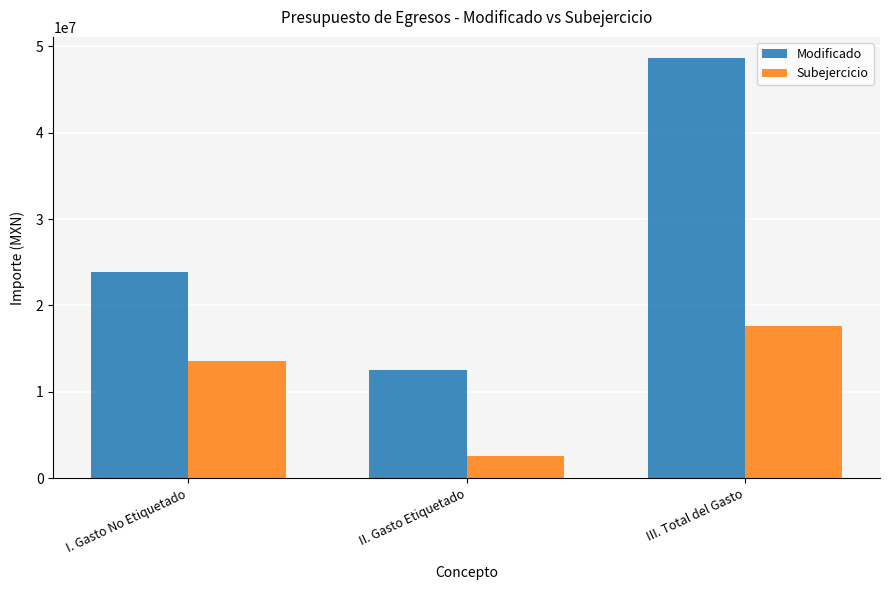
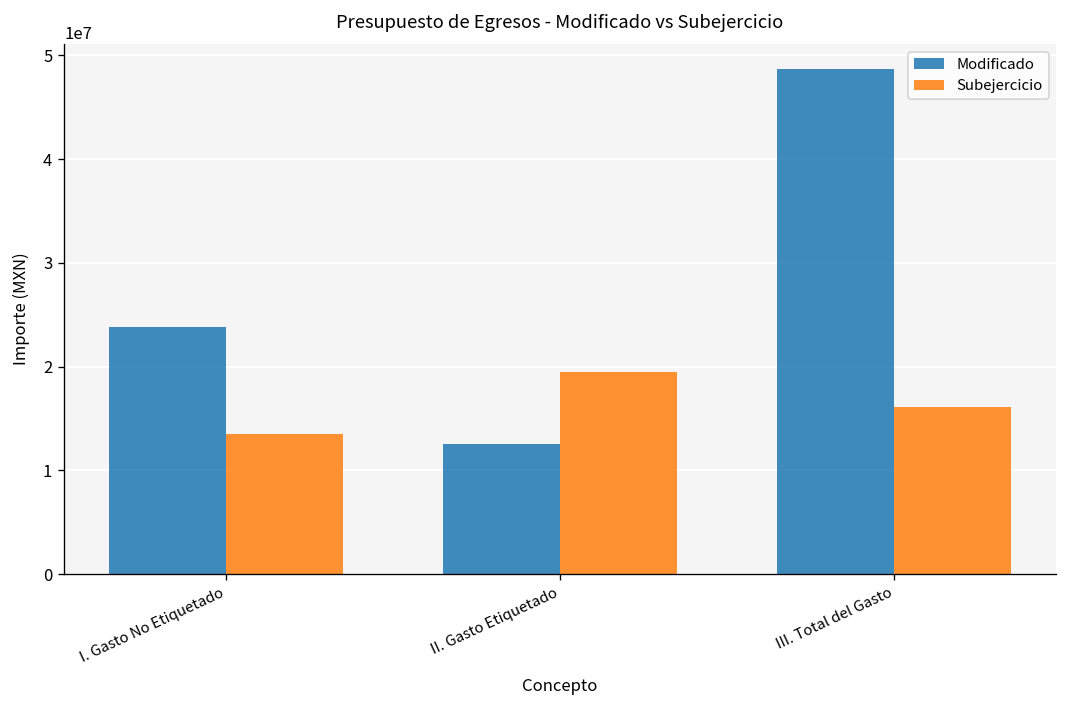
  {
    "Modificado": {
      "I. Gasto No Etiquetado": 24000000,
      "II. Gasto Etiquetado": 12000000,
      "III. Total del Gasto": 49000000
    },
    "Subejercicio": {
      "I. Gasto No Etiquetado": 14000000,
-     "II. Gasto Etiquetado": 3000000,
-     "III. Total del Gasto": 18000000
+     "II. Gasto Etiquetado": 19000000,
+     "III. Total del Gasto": 16000000
    }
  }
